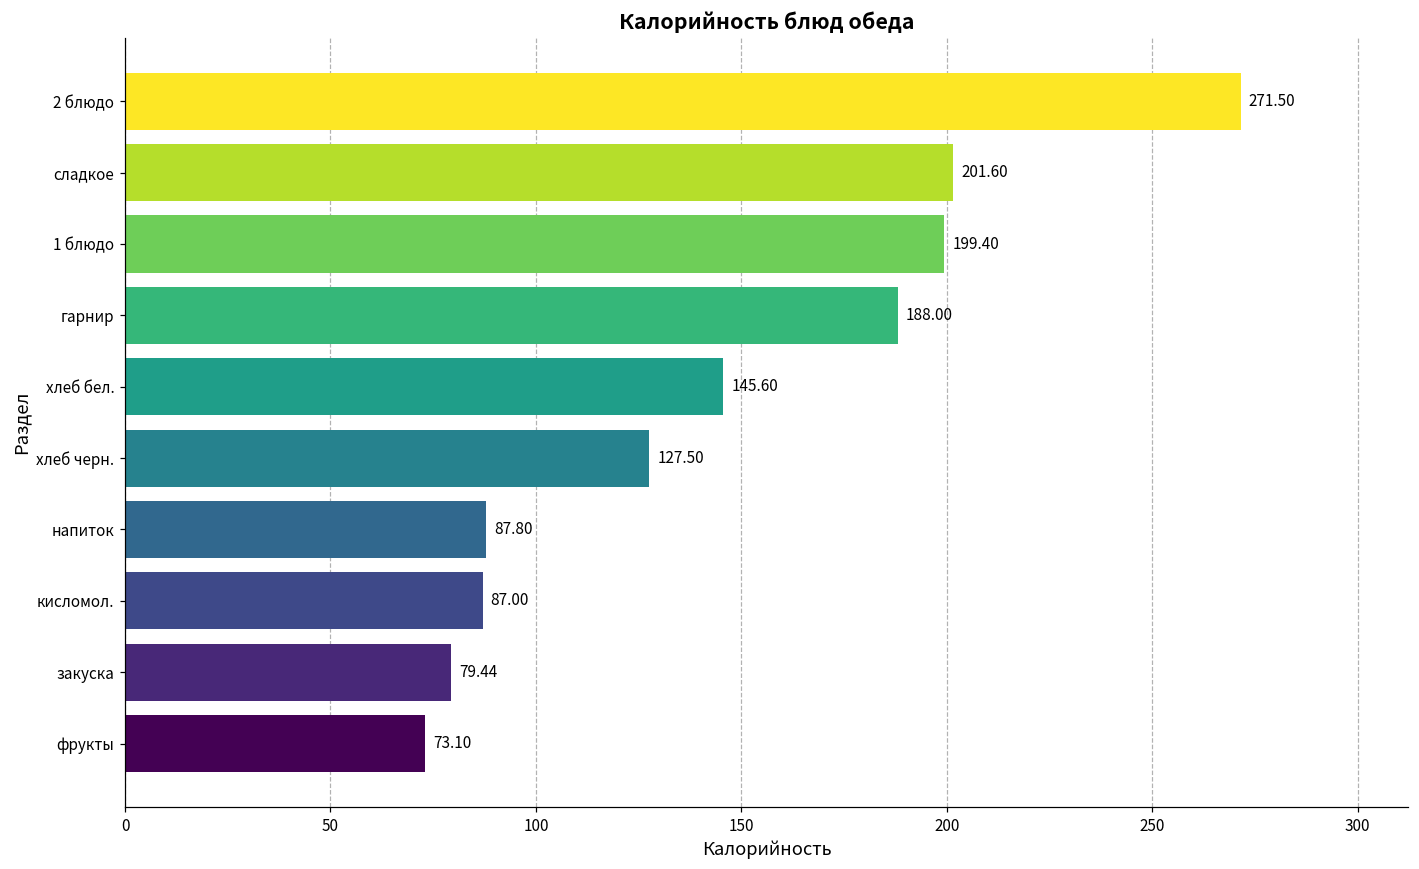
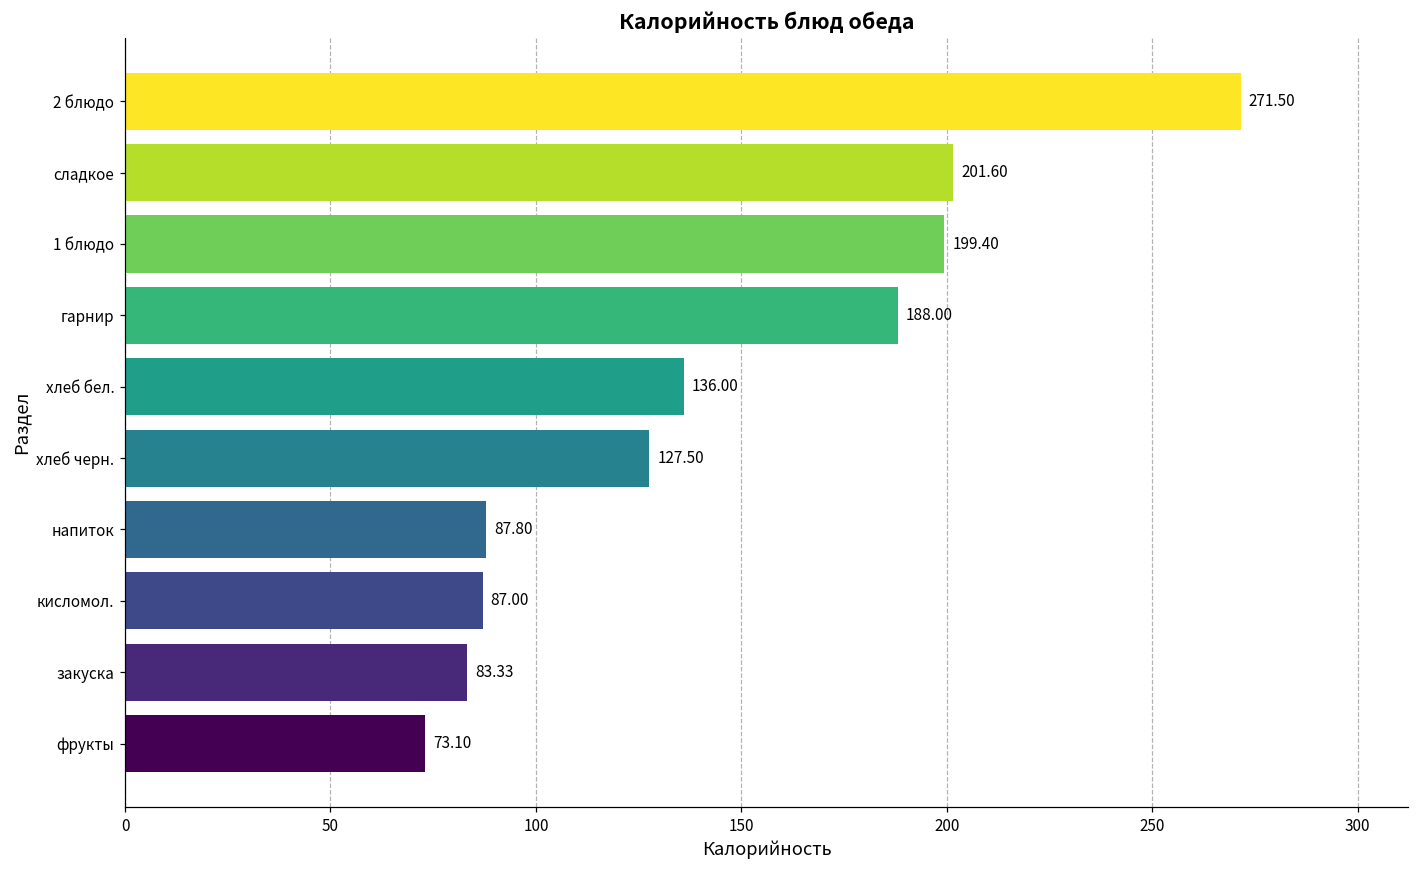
  {
    "2 блюдо": 271.50,
    "сладкое": 201.60,
    "1 блюдо": 199.40,
    "гарнир": 188.00,
-   "хлеб бел.": 145.60,
+   "хлеб бел.": 136.00,
    "хлеб черн.": 127.50,
    "напиток": 87.80,
    "кисломол.": 87.00,
-   "закуска": 79.44,
+   "закуска": 83.33,
    "фрукты": 73.10
  }
